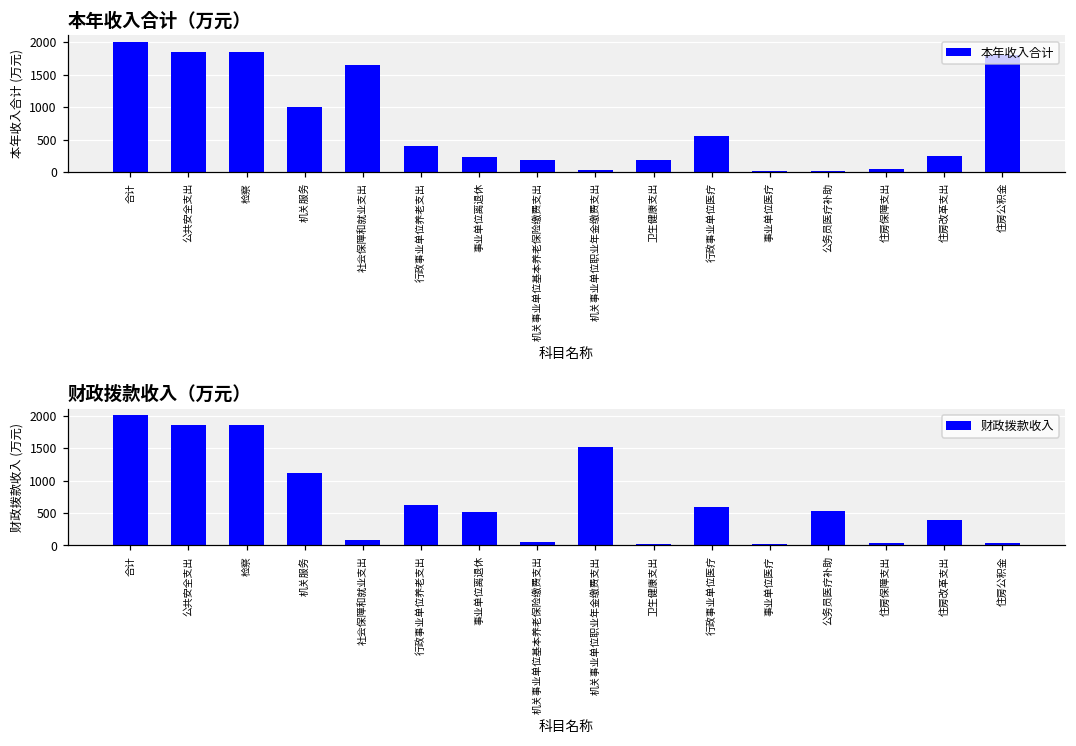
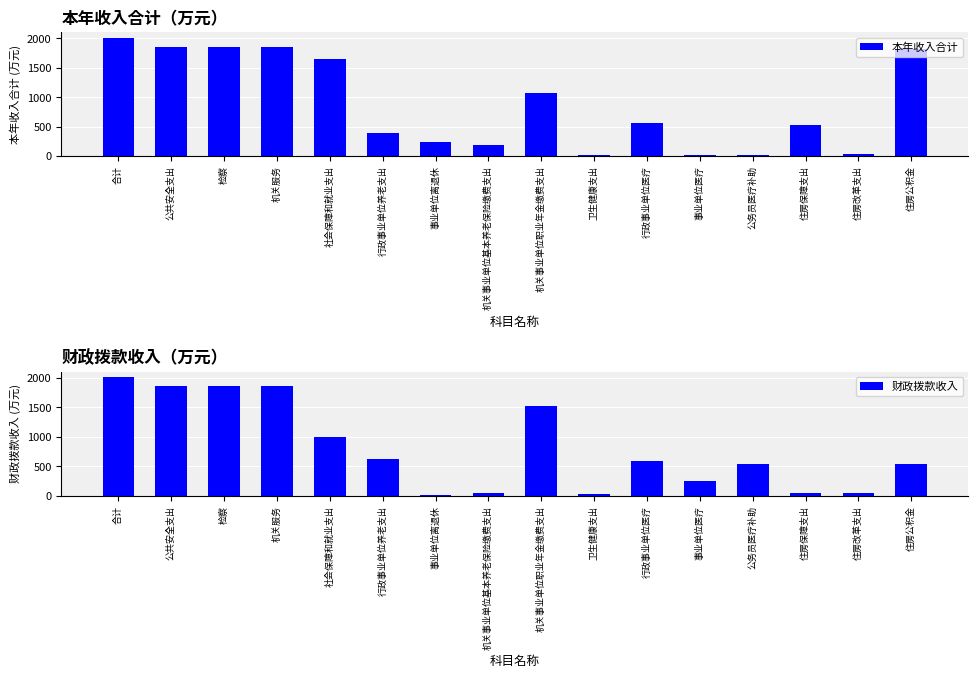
  {
    "本年收入合计（万元）": {
      "合计": 2000,
      "公共安全支出": 1900,
      "检察": 1900,
-     "机关服务": 1000,
+     "机关服务": 1900,
      "社会保障和就业支出": 1600,
      "行政事业单位养老支出": 400,
      "事业单位离退休": 200,
      "机关事业单位基本养老保险缴费支出": 200,
-     "机关事业单位职业年金缴费支出": 0,
-     "卫生健康支出": 200,
+     "机关事业单位职业年金缴费支出": 1100,
+     "卫生健康支出": 0,
      "行政事业单位医疗": 600,
-     "住房保障支出": 0,
-     "住房改革支出": 200
+     "住房保障支出": 500,
+     "住房改革支出": 0
    },
    "财政拨款收入（万元）": {
      "合计": 2000,
      "公共安全支出": 1900,
      "检察": 1900,
-     "机关服务": 1100,
-     "社会保障和就业支出": 100,
+     "机关服务": 1900,
+     "社会保障和就业支出": 1000,
      "行政事业单位养老支出": 600,
-     "事业单位离退休": 500,
+     "事业单位离退休": 0,
      "机关事业单位基本养老保险缴费支出": 0,
      "机关事业单位职业年金缴费支出": 1500,
      "行政事业单位医疗": 600,
-     "事业单位医疗": 0,
+     "事业单位医疗": 300,
      "公务员医疗补助": 500,
      "住房保障支出": 0,
-     "住房改革支出": 400,
-     "住房公积金": 0
+     "住房改革支出": 0,
+     "住房公积金": 500
    }
  }
